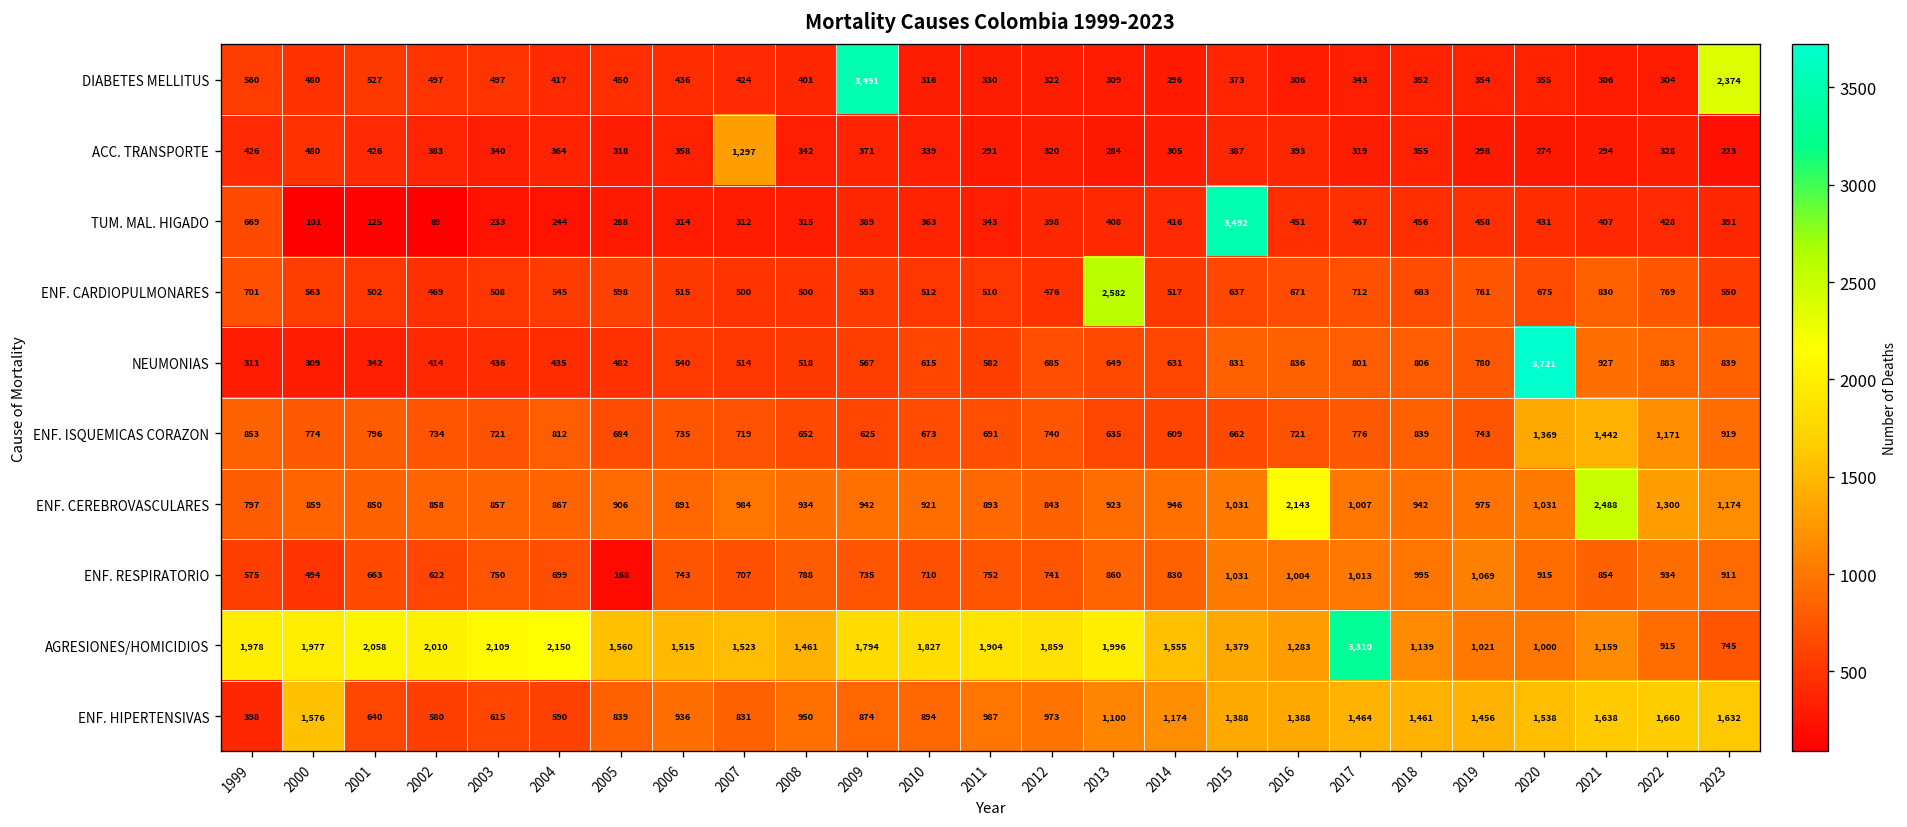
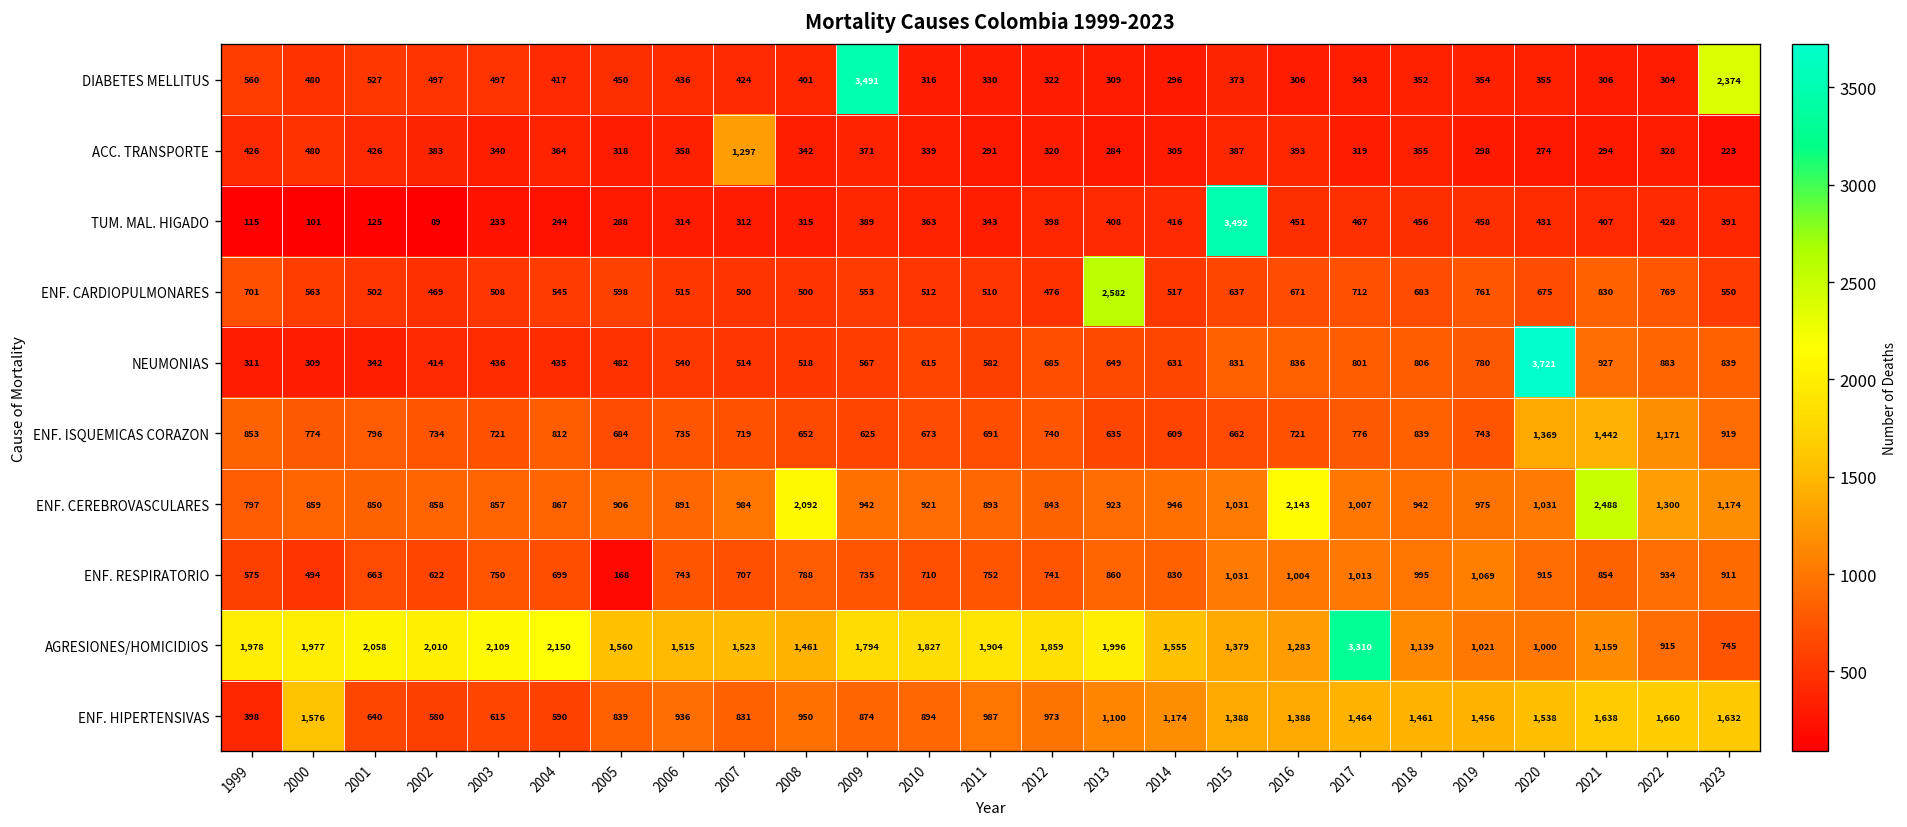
  {
    "TUM. MAL. HIGADO": {
-     "1999": "669",
+     "1999": "115",
      "2000": "101",
      "2001": "125",
      "2002": "89",
      "2003": "233",
      "2004": "244",
      "2005": "288",
      "2006": "314",
      "2007": "312",
      "2008": "315",
      "2009": "389",
      "2010": "363",
      "2011": "343",
      "2012": "398",
      "2013": "408",
      "2014": "416",
      "2015": "3,492",
      "2016": "451",
      "2017": "467",
      "2018": "456",
      "2019": "458",
      "2020": "431",
      "2021": "407",
      "2022": "428",
      "2023": "391"
    },
    "ENF. CEREBROVASCULARES": {
      "1999": "797",
      "2000": "859",
      "2001": "850",
      "2002": "858",
      "2003": "857",
      "2004": "867",
      "2005": "906",
      "2006": "891",
      "2007": "984",
-     "2008": "934",
+     "2008": "2,092",
      "2009": "942",
      "2010": "921",
      "2011": "893",
      "2012": "843",
      "2013": "923",
      "2014": "946",
      "2015": "1,031",
      "2016": "2,143",
      "2017": "1,007",
      "2018": "942",
      "2019": "975",
      "2020": "1,031",
      "2021": "2,488",
      "2022": "1,300",
      "2023": "1,174"
    }
  }
